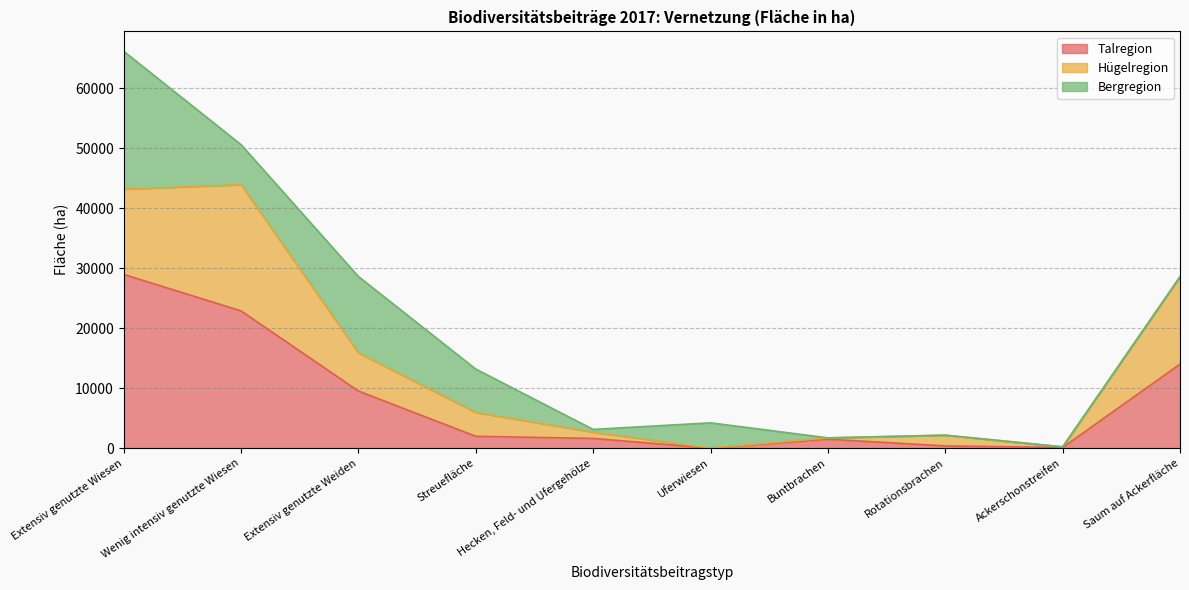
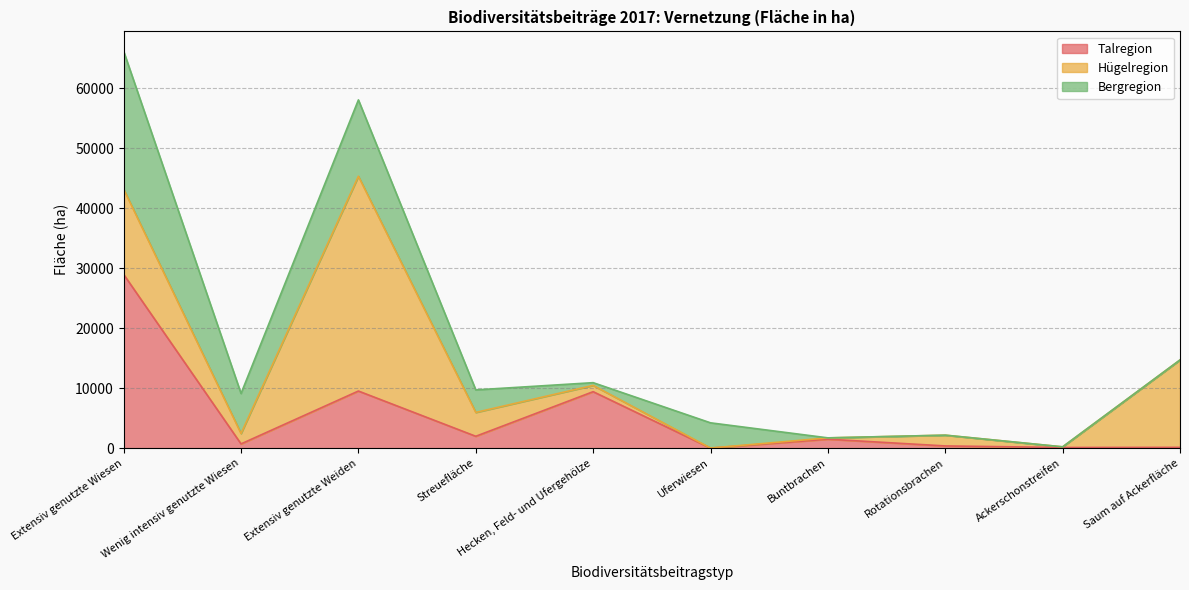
  {
    "Talregion": {
      "Extensiv genutzte Wiesen": 29000,
-     "Wenig intensiv genutzte Wiesen": 23000,
+     "Wenig intensiv genutzte Wiesen": 1000,
      "Extensiv genutzte Weiden": 10000,
      "Streuefläche": 2000,
-     "Hecken, Feld- und Ufergehölze": 2000,
+     "Hecken, Feld- und Ufergehölze": 9000,
      "Rotationsbrachen": 0,
-     "Saum auf Ackerfläche": 14000
+     "Saum auf Ackerfläche": 0
    },
    "Hügelregion": {
      "Extensiv genutzte Wiesen": 14000,
-     "Wenig intensiv genutzte Wiesen": 21000,
-     "Extensiv genutzte Weiden": 6000,
+     "Wenig intensiv genutzte Wiesen": 2000,
+     "Extensiv genutzte Weiden": 36000,
      "Streuefläche": 4000,
      "Hecken, Feld- und Ufergehölze": 1000
    },
    "Bergregion": {
      "Extensiv genutzte Wiesen": 23000,
      "Wenig intensiv genutzte Wiesen": 7000,
      "Extensiv genutzte Weiden": 13000,
-     "Streuefläche": 7000,
+     "Streuefläche": 4000,
      "Hecken, Feld- und Ufergehölze": 0,
      "Uferwiesen": 4000
    }
  }
